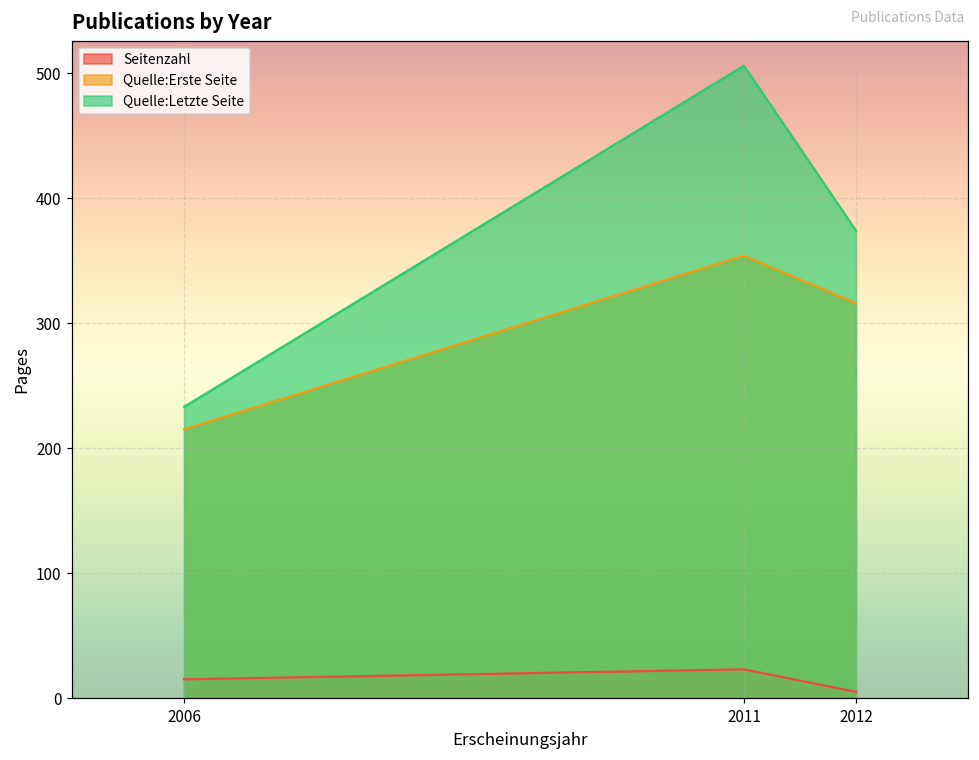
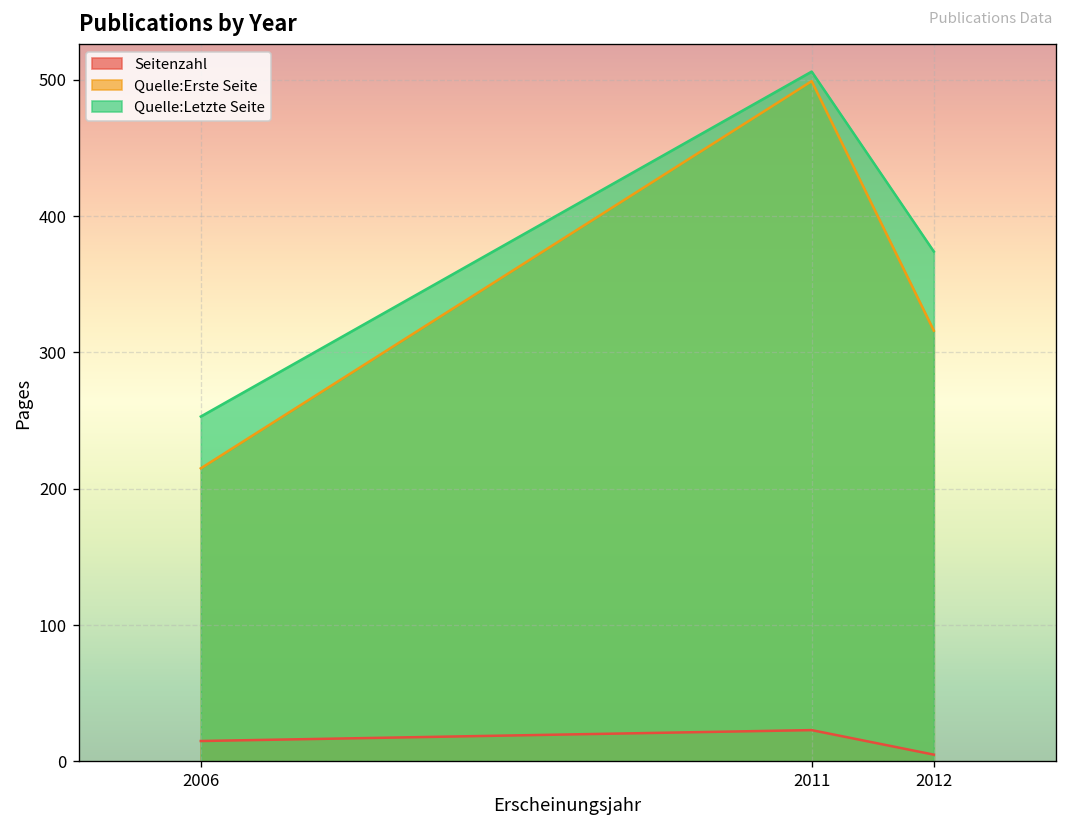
  {
    "Seitenzahl": {
      "2006": 15,
      "2011": 23,
      "2012": 5
    },
    "Quelle:Erste Seite": {
      "2006": 215,
-     "2011": 354,
+     "2011": 499,
      "2012": 316
    },
    "Quelle:Letzte Seite": {
-     "2006": 233,
+     "2006": 253,
      "2011": 506,
      "2012": 374
    }
  }
